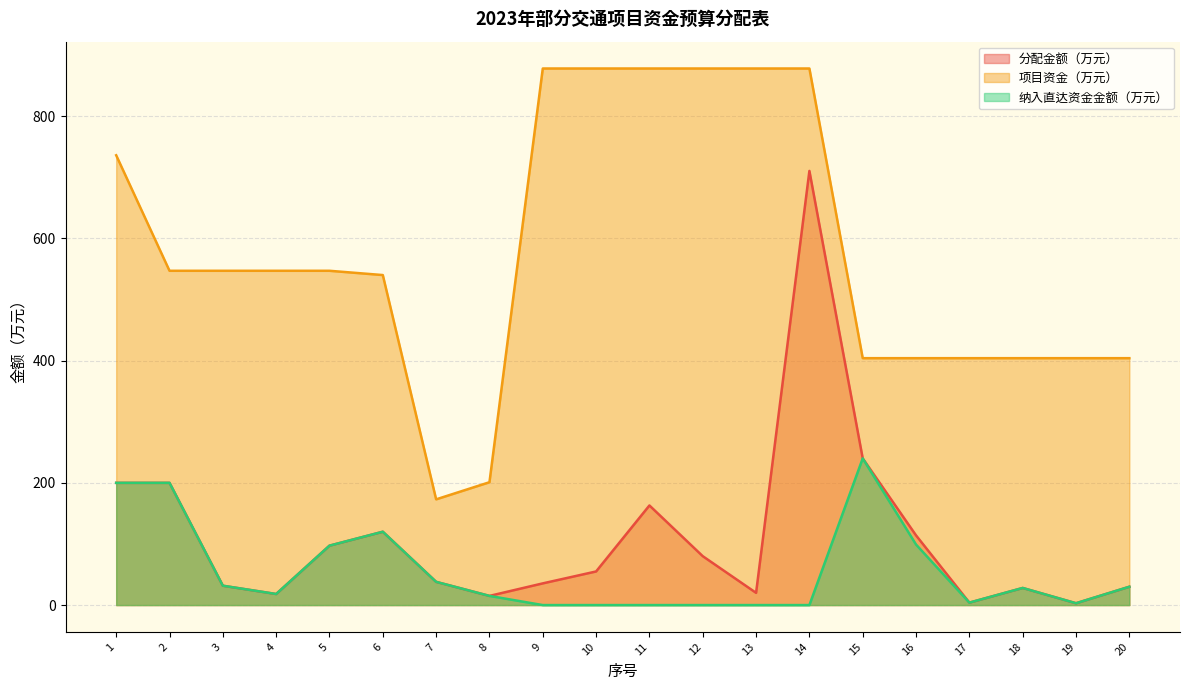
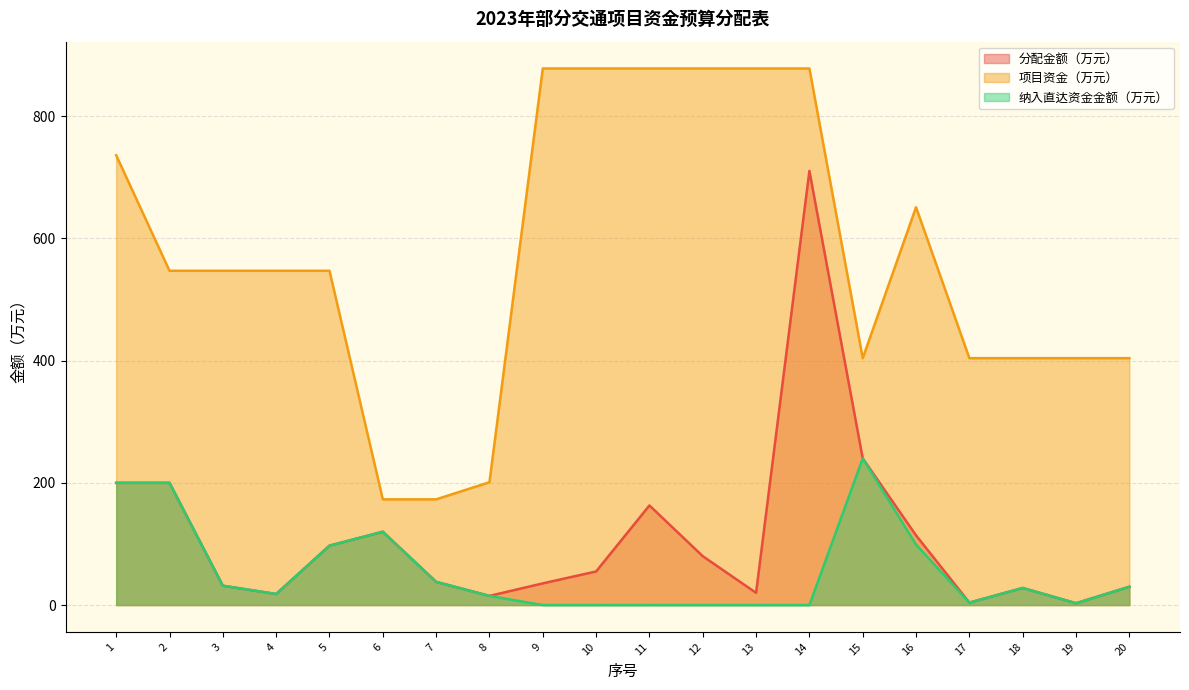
  {
    "分配金额（万元）": {
      "9": 40,
      "10": 60,
      "11": 160,
      "12": 80,
      "13": 20,
      "14": 710,
      "16": 110
    },
    "项目资金（万元）": {
      "1": 740,
      "2": 550,
      "3": 550,
      "4": 550,
      "5": 550,
-     "6": 540,
+     "6": 170,
      "7": 170,
      "8": 200,
      "9": 880,
      "10": 880,
      "11": 880,
      "12": 880,
      "13": 880,
      "14": 880,
      "15": 400,
-     "16": 400,
+     "16": 650,
      "17": 400,
      "18": 400,
      "19": 400,
      "20": 400
    },
    "纳入直达资金金额（万元）": {
      "9": 0,
      "10": 0,
      "11": 0,
      "12": 0,
      "13": 0,
      "14": 0,
      "16": 100
    }
  }
